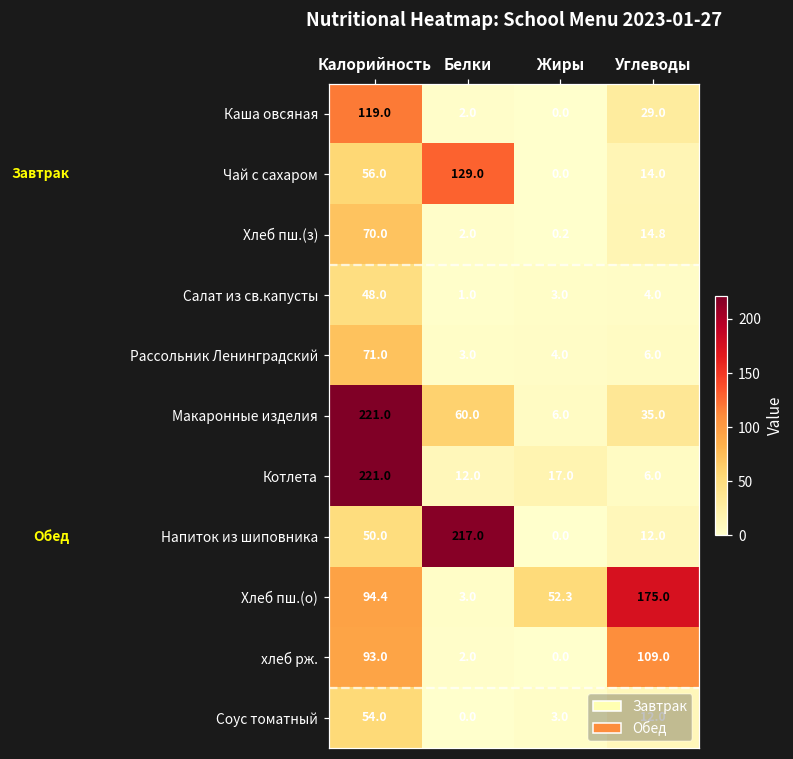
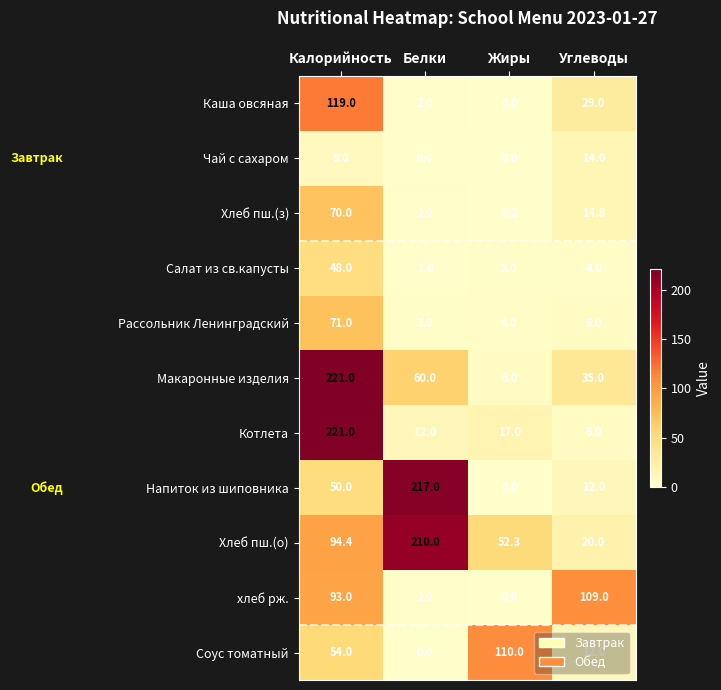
  {
    "Каша овсяная": {
      "Калорийность": 119.0,
      "Белки": 2.0,
      "Жиры": 0.0,
      "Углеводы": 29.0
    },
    "Чай с сахаром": {
-     "Калорийность": 56.0,
-     "Белки": 129.0,
+     "Калорийность": 8.0,
+     "Белки": 0.0,
      "Жиры": 0.0,
      "Углеводы": 14.0
    },
    "Хлеб пш.(з)": {
      "Калорийность": 70.0,
      "Белки": 2.0,
      "Жиры": 0.2,
      "Углеводы": 14.8
    },
    "Салат из св.капусты": {
      "Калорийность": 48.0,
      "Белки": 1.0,
      "Жиры": 3.0,
      "Углеводы": 4.0
    },
    "Рассольник Ленинградский": {
      "Калорийность": 71.0,
      "Белки": 3.0,
      "Жиры": 4.0,
      "Углеводы": 6.0
    },
    "Макаронные изделия": {
      "Калорийность": 221.0,
      "Белки": 60.0,
      "Жиры": 6.0,
      "Углеводы": 35.0
    },
    "Котлета": {
      "Калорийность": 221.0,
      "Белки": 12.0,
      "Жиры": 17.0,
      "Углеводы": 6.0
    },
    "Напиток из шиповника": {
      "Калорийность": 50.0,
      "Белки": 217.0,
      "Жиры": 0.0,
      "Углеводы": 12.0
    },
    "Хлеб пш.(о)": {
      "Калорийность": 94.4,
-     "Белки": 3.0,
+     "Белки": 210.0,
      "Жиры": 52.3,
-     "Углеводы": 175.0
+     "Углеводы": 20.0
    },
    "хлеб рж.": {
      "Калорийность": 93.0,
      "Белки": 2.0,
      "Жиры": 0.0,
      "Углеводы": 109.0
    },
    "Соус томатный": {
      "Калорийность": 54.0,
      "Белки": 0.0,
-     "Жиры": 3.0
+     "Жиры": 110.0
    }
  }
